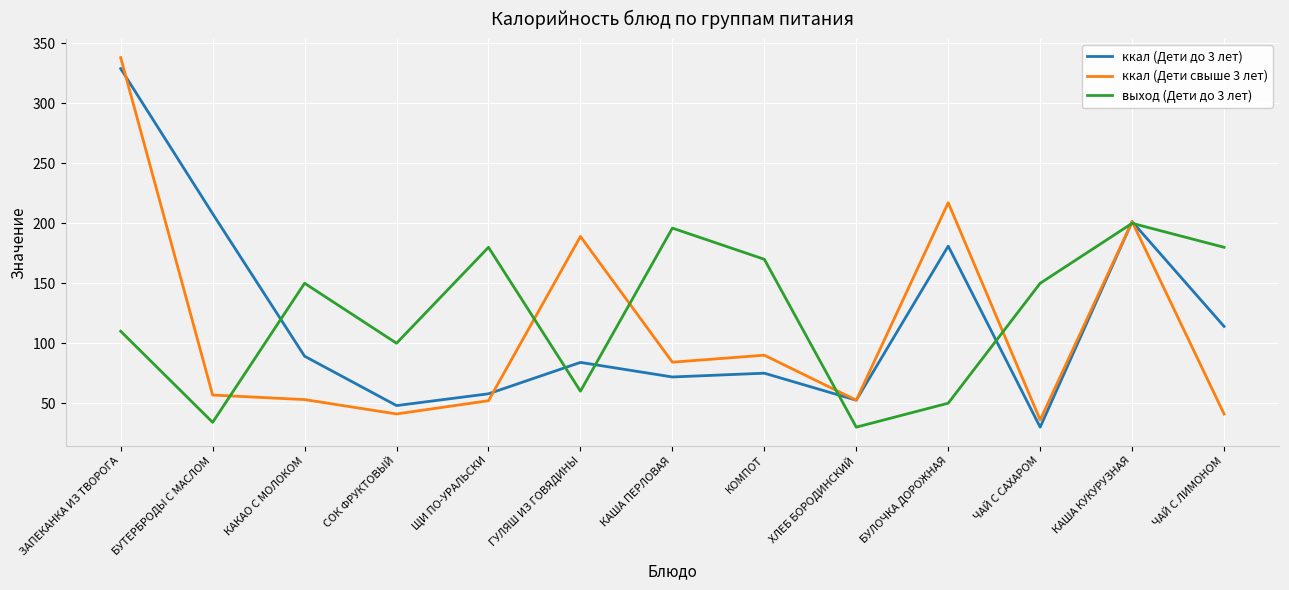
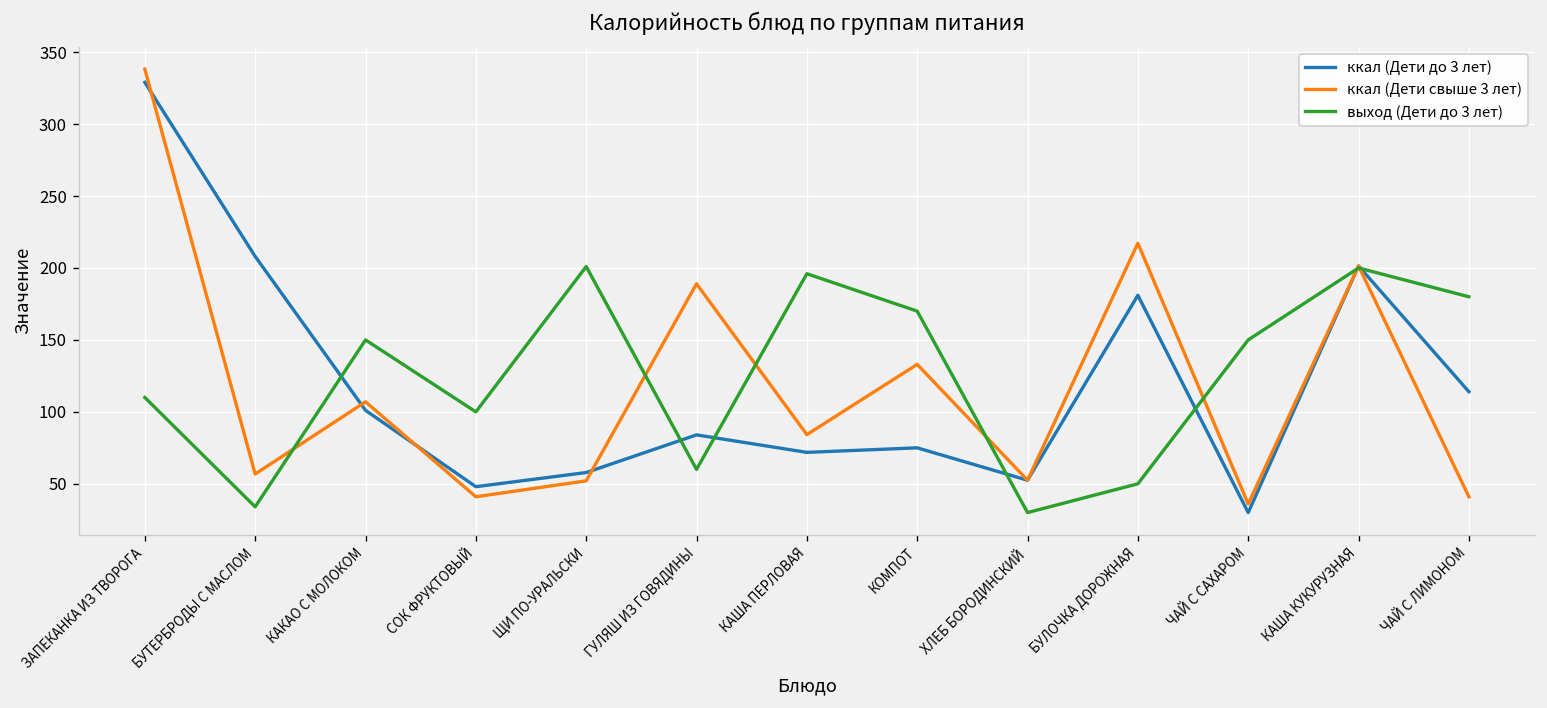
  {
    "ккал (Дети до 3 лет)": {
      "ЗАПЕКАНКА ИЗ ТВОРОГА": 329,
      "БУТЕРБРОДЫ С МАСЛОМ": 208,
-     "КАКАО С МОЛОКОМ": 89,
+     "КАКАО С МОЛОКОМ": 101,
      "СОК ФРУКТОВЫЙ": 48,
      "ЩИ ПО-УРАЛЬСКИ": 58,
      "ГУЛЯШ ИЗ ГОВЯДИНЫ": 84,
      "КАША ПЕРЛОВАЯ": 72,
      "КОМПОТ": 75,
      "БУЛОЧКА ДОРОЖНАЯ": 181,
      "ЧАЙ С САХАРОМ": 30,
      "ЧАЙ С ЛИМОНОМ": 114
    },
    "ккал (Дети свыше 3 лет)": {
      "ЗАПЕКАНКА ИЗ ТВОРОГА": 338,
      "БУТЕРБРОДЫ С МАСЛОМ": 57,
-     "КАКАО С МОЛОКОМ": 53,
+     "КАКАО С МОЛОКОМ": 107,
      "СОК ФРУКТОВЫЙ": 41,
      "ЩИ ПО-УРАЛЬСКИ": 52,
      "ГУЛЯШ ИЗ ГОВЯДИНЫ": 189,
      "КАША ПЕРЛОВАЯ": 84,
-     "КОМПОТ": 90,
+     "КОМПОТ": 133,
      "БУЛОЧКА ДОРОЖНАЯ": 217,
      "ЧАЙ С САХАРОМ": 36,
      "ЧАЙ С ЛИМОНОМ": 41
    },
    "выход (Дети до 3 лет)": {
      "ЗАПЕКАНКА ИЗ ТВОРОГА": 110,
      "БУТЕРБРОДЫ С МАСЛОМ": 34,
      "КАКАО С МОЛОКОМ": 150,
      "СОК ФРУКТОВЫЙ": 100,
-     "ЩИ ПО-УРАЛЬСКИ": 180,
+     "ЩИ ПО-УРАЛЬСКИ": 201,
      "ГУЛЯШ ИЗ ГОВЯДИНЫ": 60,
      "КАША ПЕРЛОВАЯ": 196,
      "КОМПОТ": 170,
      "ХЛЕБ БОРОДИНСКИЙ": 30,
      "БУЛОЧКА ДОРОЖНАЯ": 50,
      "ЧАЙ С САХАРОМ": 150,
      "ЧАЙ С ЛИМОНОМ": 180
    }
  }
